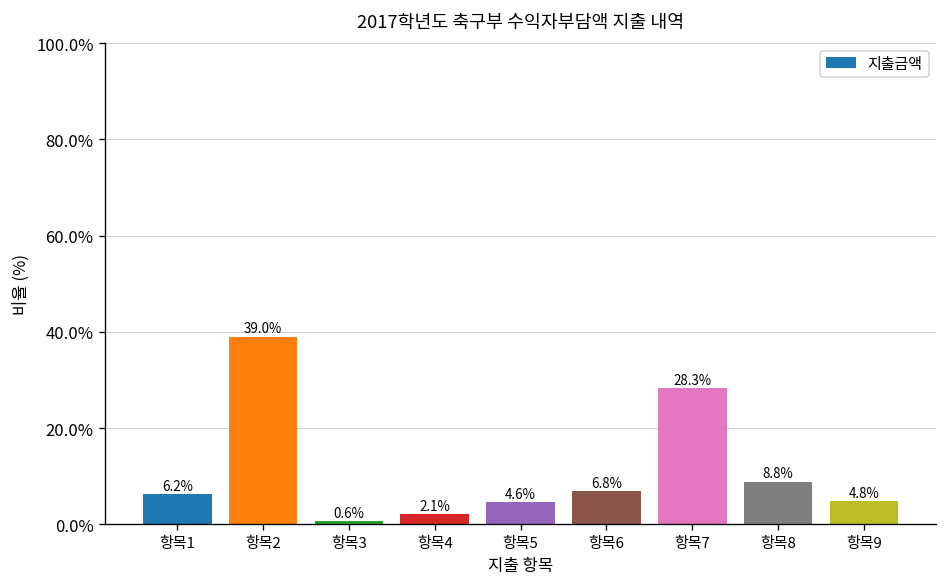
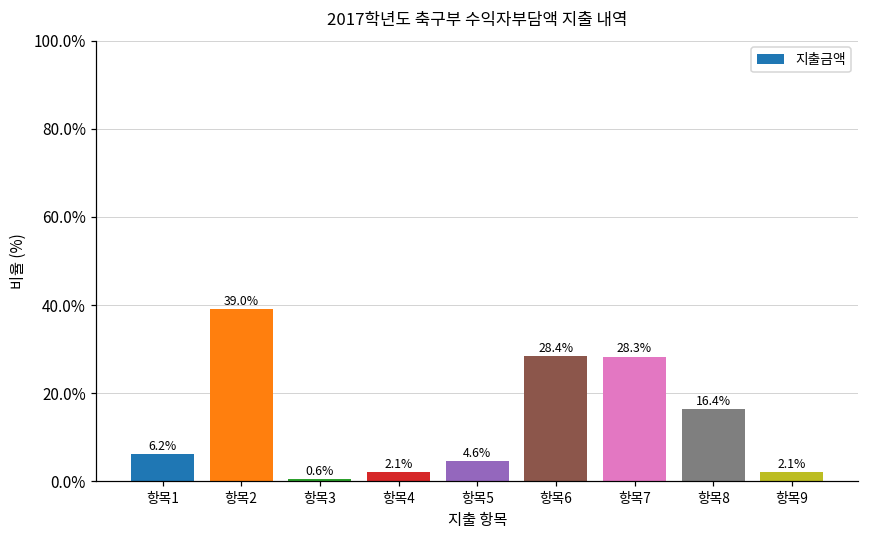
  {
    "항목1": "6.2%",
    "항목2": "39.0%",
    "항목3": "0.6%",
    "항목4": "2.1%",
    "항목5": "4.6%",
-   "항목6": "6.8%",
+   "항목6": "28.4%",
    "항목7": "28.3%",
-   "항목8": "8.8%",
-   "항목9": "4.8%"
+   "항목8": "16.4%",
+   "항목9": "2.1%"
  }
